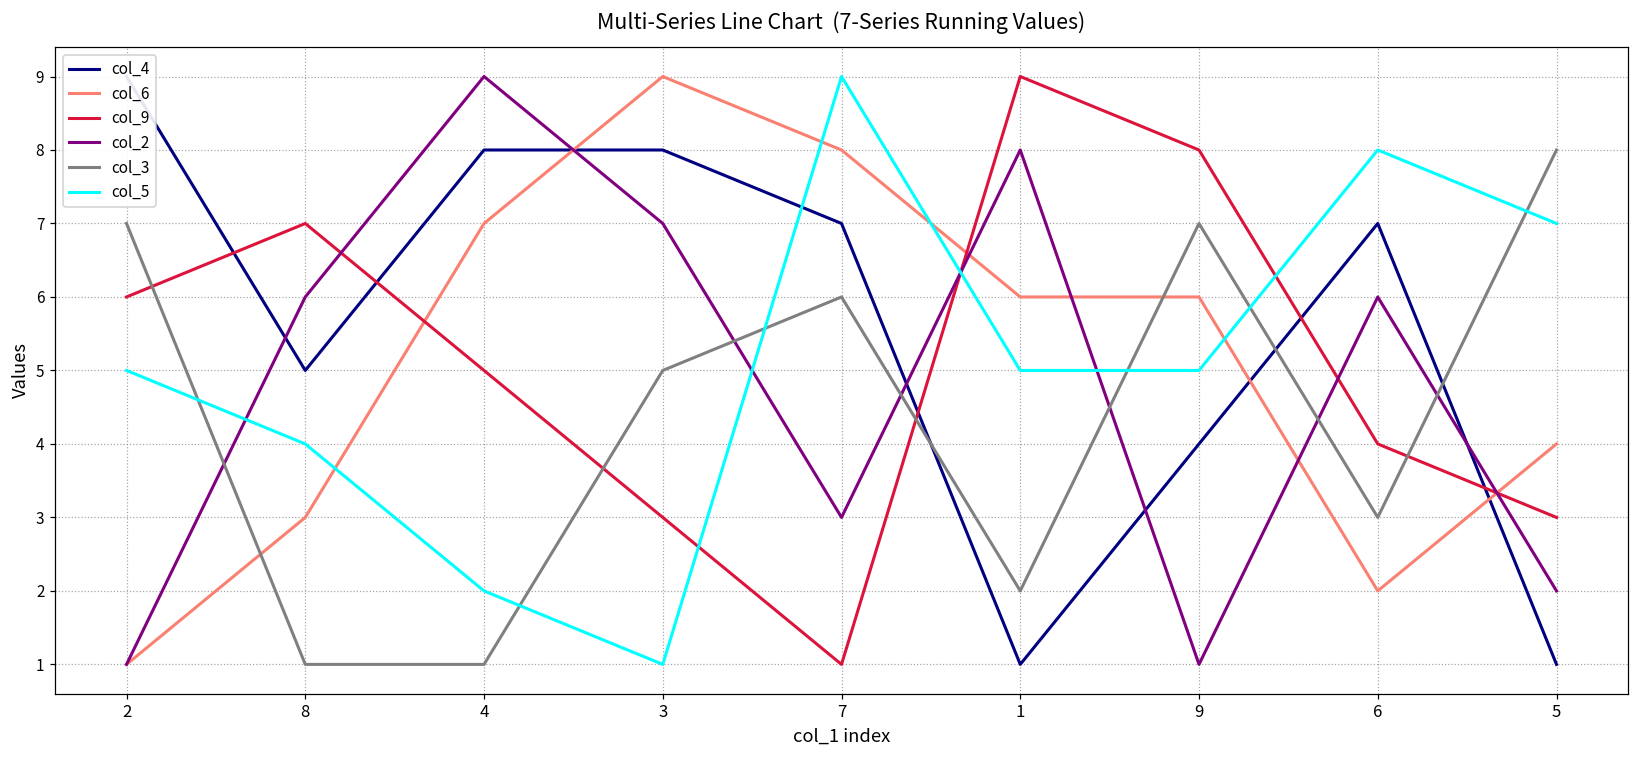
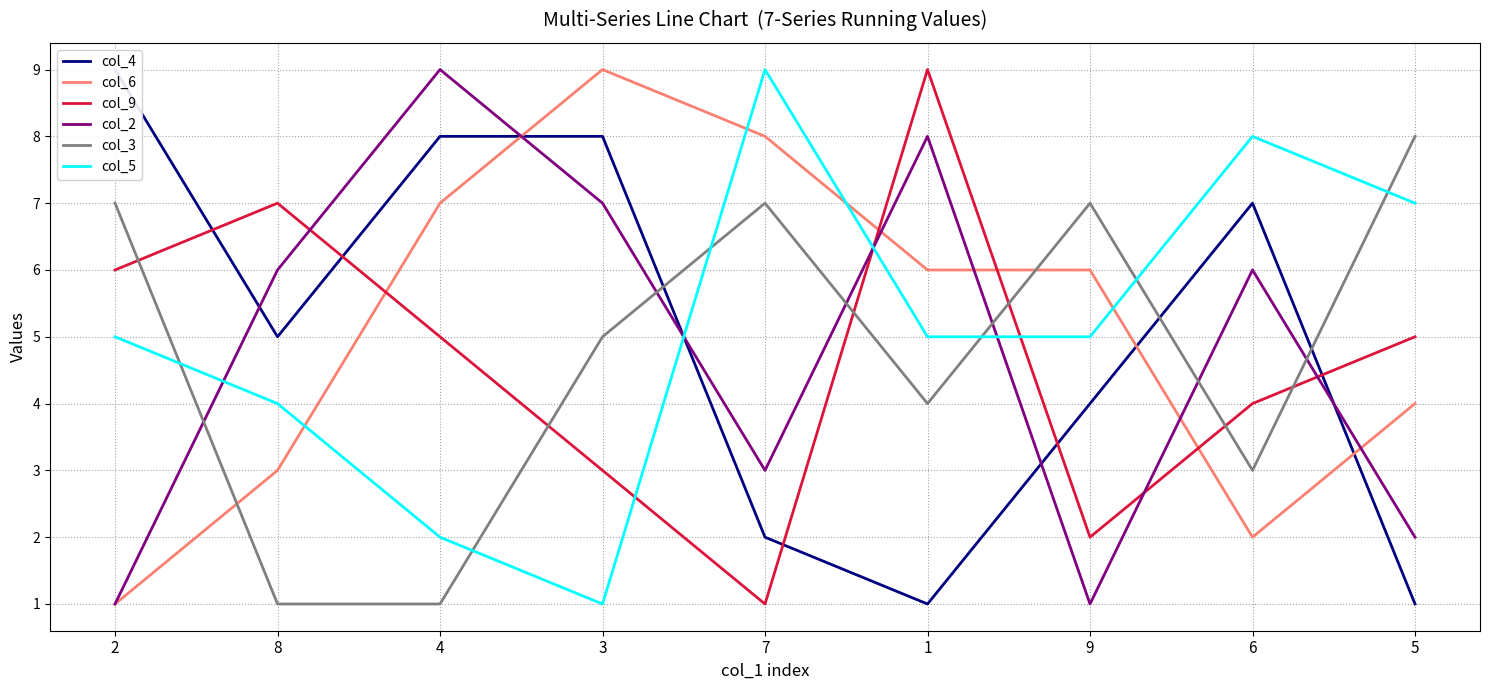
  {
    "col_4": {
      "8": 5,
      "4": 8,
      "3": 8,
-     "7": 7,
+     "7": 2,
      "1": 1,
      "9": 4,
      "6": 7,
      "5": 1
    },
    "col_6": {
      "8": 3,
      "4": 7,
      "3": 9,
      "7": 8,
      "1": 6,
      "9": 6,
      "6": 2,
      "5": 4
    },
    "col_9": {
      "2": 6,
      "8": 7,
      "4": 5,
      "3": 3,
      "7": 1,
      "1": 9,
-     "9": 8,
+     "9": 2,
      "6": 4,
-     "5": 3
+     "5": 5
    },
    "col_2": {
      "8": 6,
      "4": 9,
      "3": 7,
      "7": 3,
      "1": 8,
      "9": 1,
      "6": 6,
      "5": 2
    },
    "col_3": {
      "2": 7,
      "8": 1,
      "4": 1,
      "3": 5,
-     "7": 6,
-     "1": 2,
+     "7": 7,
+     "1": 4,
      "9": 7,
      "6": 3,
      "5": 8
    },
    "col_5": {
      "2": 5,
      "8": 4,
      "4": 2,
      "3": 1,
      "7": 9,
      "1": 5,
      "9": 5,
      "6": 8,
      "5": 7
    }
  }
